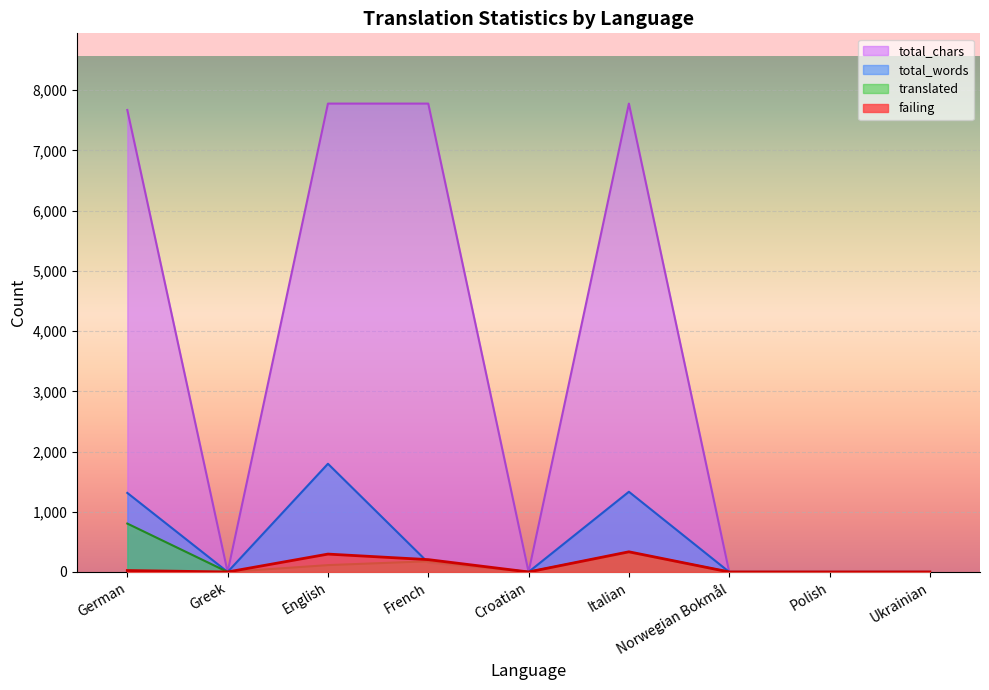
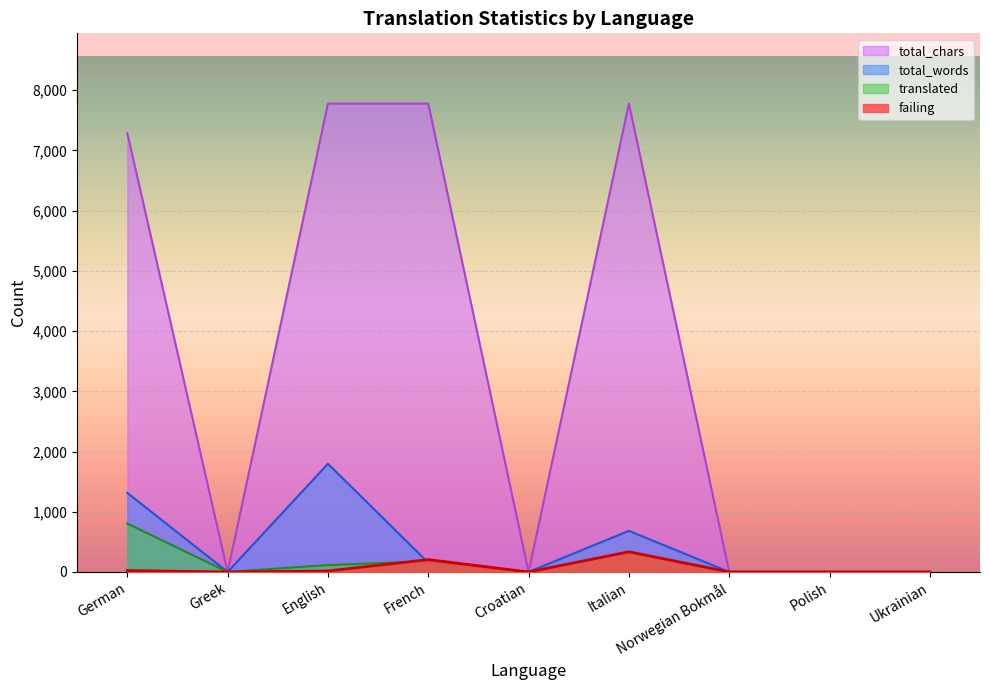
  {
    "total_chars": {
-     "German": "7,700",
+     "German": "7,300",
      "English": "7,800",
      "French": "7,800",
      "Italian": "7,800"
    },
    "total_words": {
      "German": "1,300",
      "English": "1,800",
-     "Italian": "1,300"
+     "Italian": "700"
    },
    "translated": {
      "German": "800",
      "English": "100"
    },
    "failing": {
      "German": "0",
-     "English": "300"
+     "English": "0"
    }
  }
